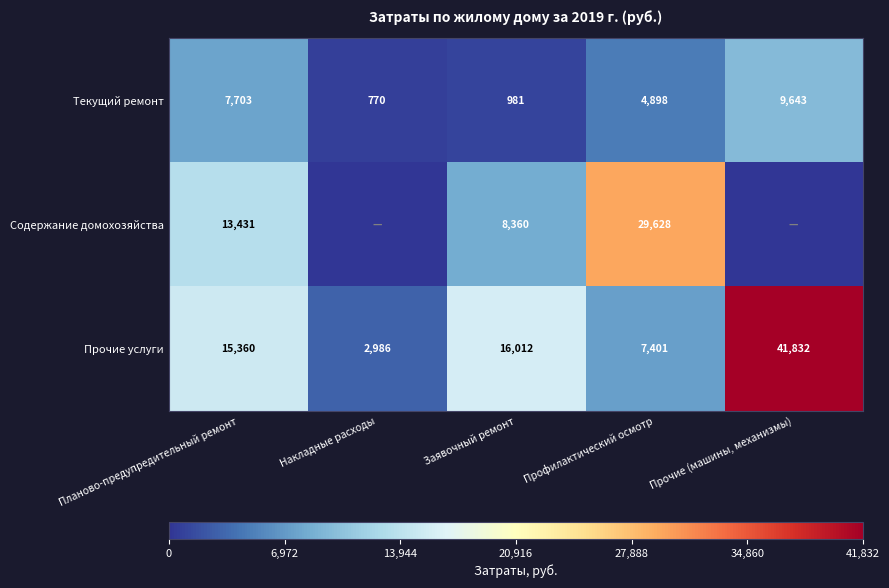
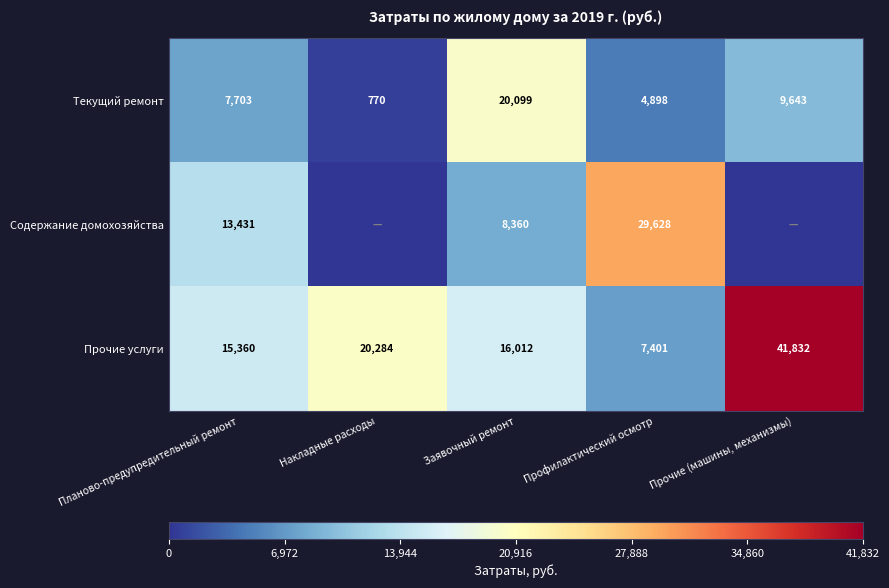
  {
    "Текущий ремонт": {
      "Планово-предупредительный ремонт": "7,703",
      "Накладные расходы": "770",
-     "Заявочный ремонт": "981",
+     "Заявочный ремонт": "20,099",
      "Профилактический осмотр": "4,898",
      "Прочие (машины, механизмы)": "9,643"
    },
    "Содержание домохозяйства": {
      "Планово-предупредительный ремонт": "13,431",
      "Заявочный ремонт": "8,360",
      "Профилактический осмотр": "29,628"
    },
    "Прочие услуги": {
      "Планово-предупредительный ремонт": "15,360",
-     "Накладные расходы": "2,986",
+     "Накладные расходы": "20,284",
      "Заявочный ремонт": "16,012",
      "Профилактический осмотр": "7,401",
      "Прочие (машины, механизмы)": "41,832"
    }
  }
